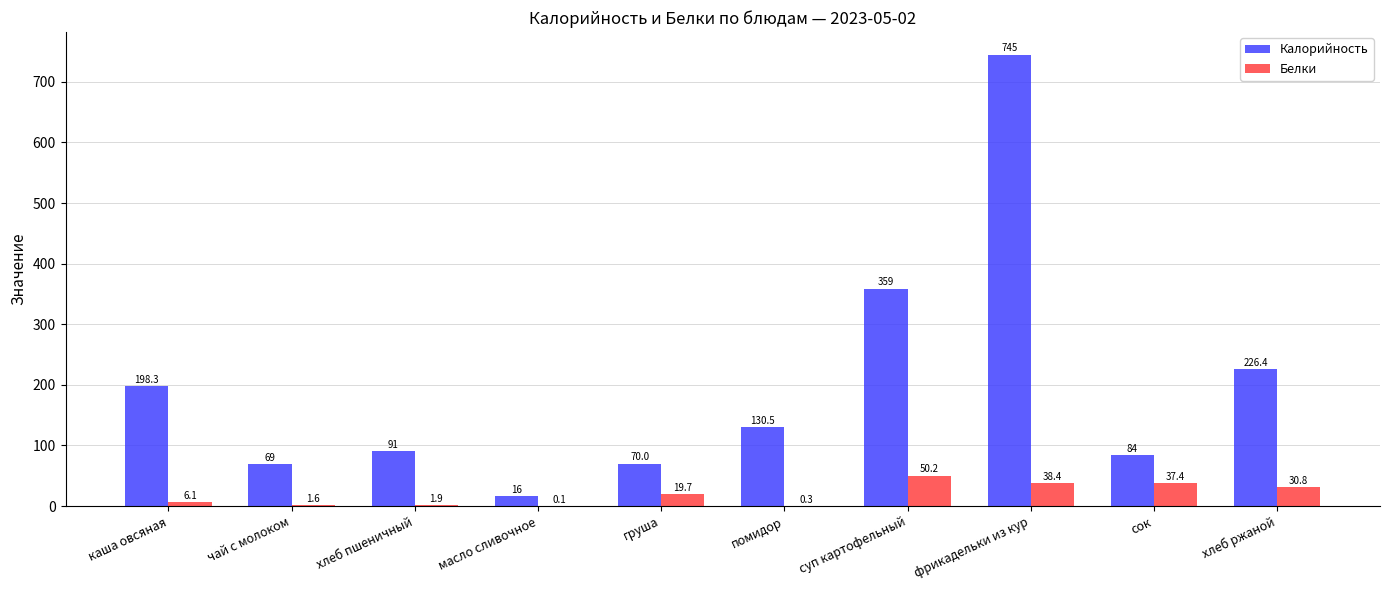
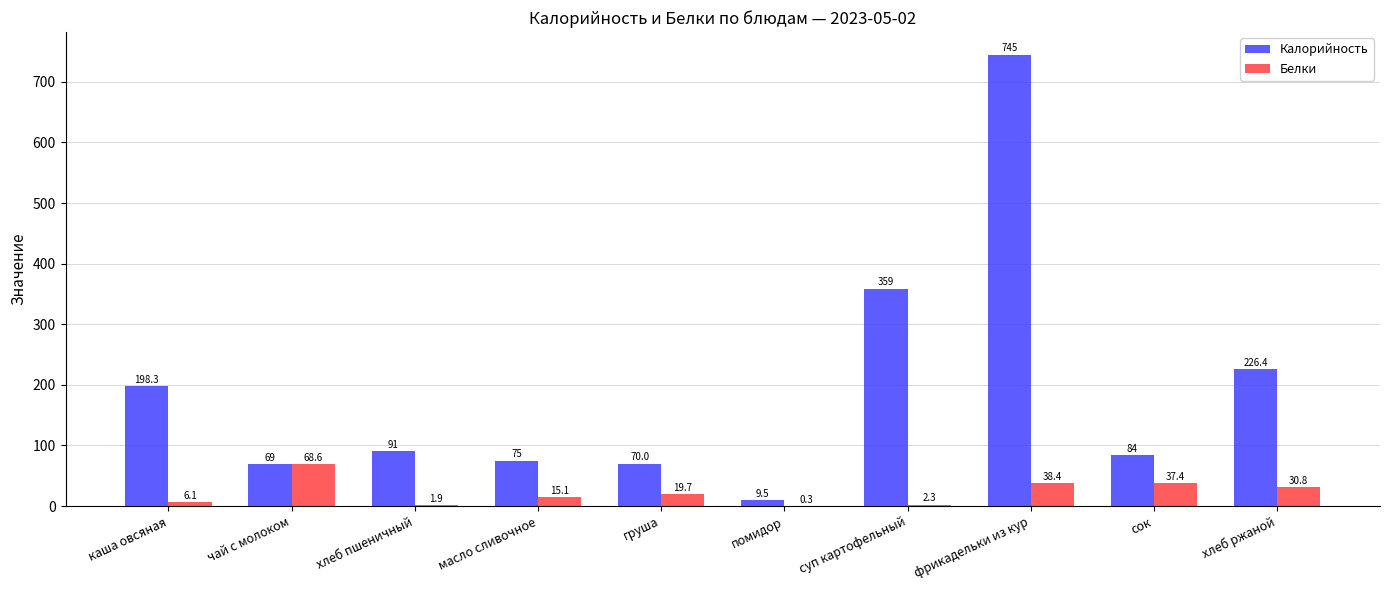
  {
    "Калорийность": {
      "каша овсяная": 198.3,
      "чай с молоком": 69,
      "хлеб пшеничный": 91,
-     "масло сливочное": 16,
+     "масло сливочное": 75,
      "груша": 70.0,
-     "помидор": 130.5,
+     "помидор": 9.5,
      "суп картофельный": 359,
      "фрикадельки из кур": 745,
      "сок": 84,
      "хлеб ржаной": 226.4
    },
    "Белки": {
      "каша овсяная": 6.1,
-     "чай с молоком": 1.6,
+     "чай с молоком": 68.6,
      "хлеб пшеничный": 1.9,
-     "масло сливочное": 0.1,
+     "масло сливочное": 15.1,
      "груша": 19.7,
      "помидор": 0.3,
-     "суп картофельный": 50.2,
+     "суп картофельный": 2.3,
      "фрикадельки из кур": 38.4,
      "сок": 37.4,
      "хлеб ржаной": 30.8
    }
  }
